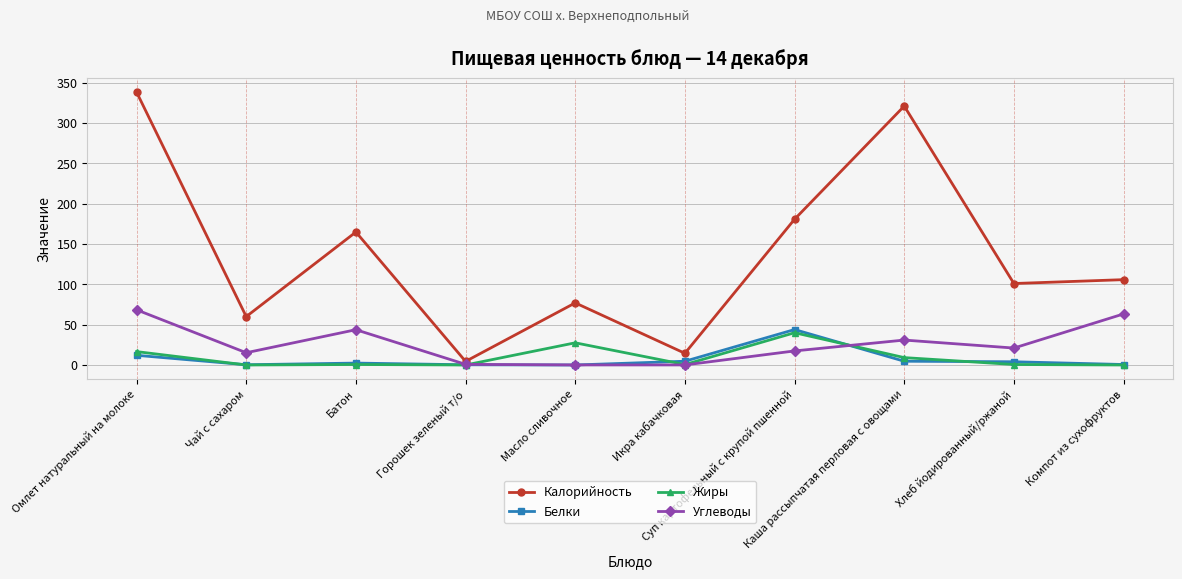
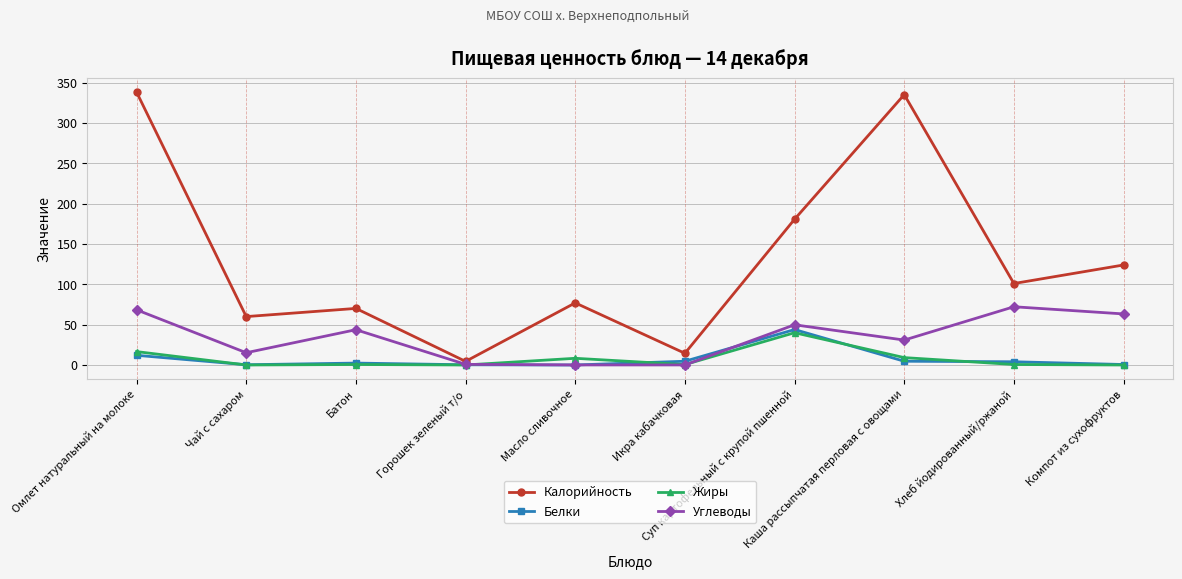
  {
    "Калорийность": {
      "Омлет натуральный на молоке": 340,
      "Чай с сахаром": 60,
-     "Батон": 160,
+     "Батон": 70,
      "Горошек зеленый т/о": 0,
      "Масло сливочное": 80,
      "Икра кабачковая": 10,
      "Суп картофельный с крупой пшенной": 180,
-     "Каша рассыпчатая перловая с овощами": 320,
+     "Каша рассыпчатая перловая с овощами": 340,
      "Хлеб йодированный/ржаной": 100,
-     "Компот из сухофруктов": 110
+     "Компот из сухофруктов": 120
    },
    "Белки": {
      "Омлет натуральный на молоке": 10,
      "Икра кабачковая": 0,
      "Суп картофельный с крупой пшенной": 40,
      "Каша рассыпчатая перловая с овощами": 0,
      "Хлеб йодированный/ржаной": 0
    },
    "Жиры": {
      "Омлет натуральный на молоке": 20,
-     "Масло сливочное": 30,
+     "Масло сливочное": 10,
      "Суп картофельный с крупой пшенной": 40,
      "Каша рассыпчатая перловая с овощами": 10,
      "Хлеб йодированный/ржаной": 0
    },
    "Углеводы": {
      "Омлет натуральный на молоке": 70,
      "Чай с сахаром": 20,
      "Батон": 40,
-     "Суп картофельный с крупой пшенной": 20,
+     "Суп картофельный с крупой пшенной": 50,
      "Каша рассыпчатая перловая с овощами": 30,
-     "Хлеб йодированный/ржаной": 20,
+     "Хлеб йодированный/ржаной": 70,
      "Компот из сухофруктов": 60
    }
  }
